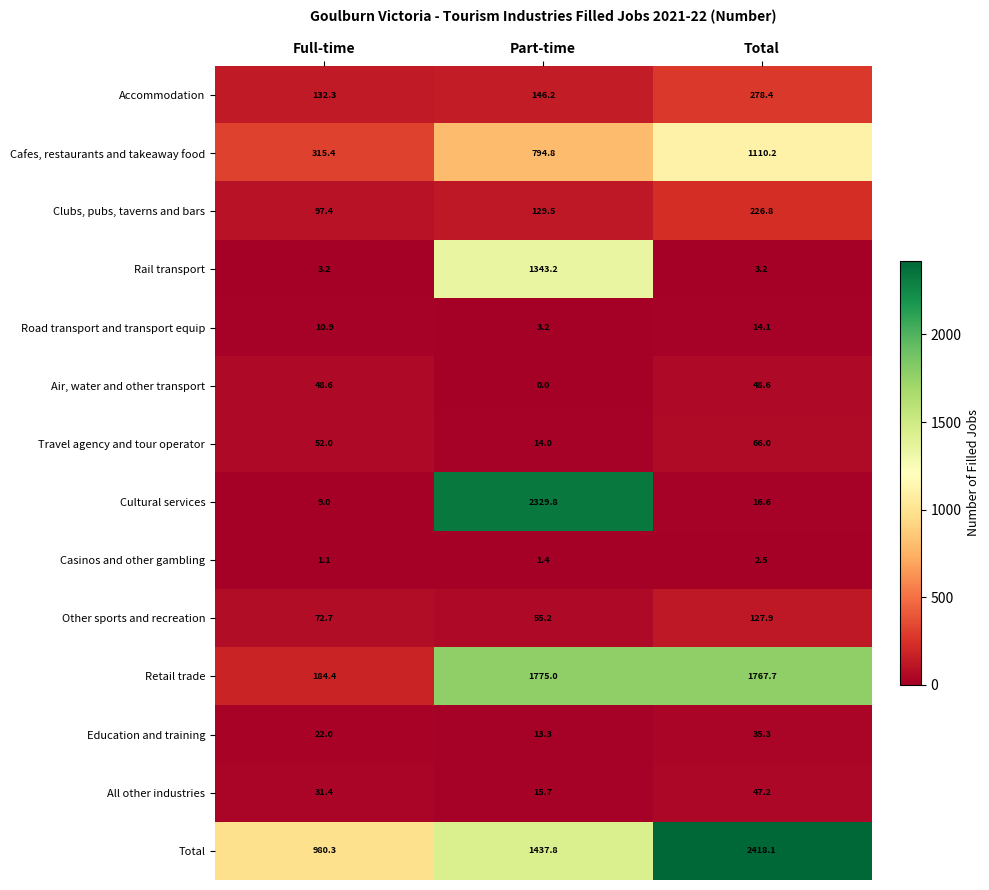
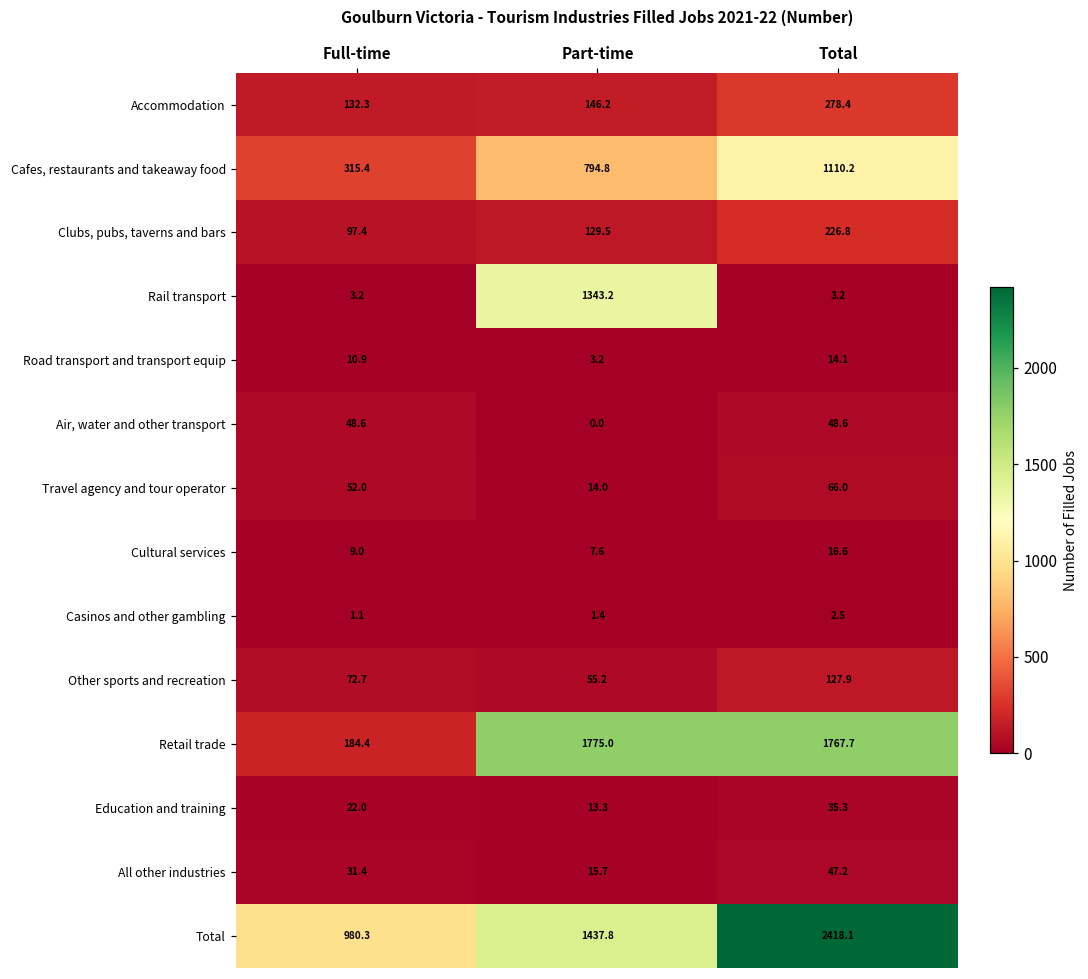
  {
    "Accommodation": {
      "Full-time": 132.3,
      "Part-time": 146.2,
      "Total": 278.4
    },
    "Cafes, restaurants and takeaway food": {
      "Full-time": 315.4,
      "Part-time": 794.8,
      "Total": 1110.2
    },
    "Clubs, pubs, taverns and bars": {
      "Full-time": 97.4,
      "Part-time": 129.5,
      "Total": 226.8
    },
    "Rail transport": {
      "Full-time": 3.2,
      "Part-time": 1343.2,
      "Total": 3.2
    },
    "Road transport and transport equip": {
      "Full-time": 10.9,
      "Part-time": 3.2,
      "Total": 14.1
    },
    "Air, water and other transport": {
      "Full-time": 48.6,
      "Part-time": 0.0,
      "Total": 48.6
    },
    "Travel agency and tour operator": {
      "Full-time": 52.0,
      "Part-time": 14.0,
      "Total": 66.0
    },
    "Cultural services": {
      "Full-time": 9.0,
-     "Part-time": 2329.8,
+     "Part-time": 7.6,
      "Total": 16.6
    },
    "Casinos and other gambling": {
      "Full-time": 1.1,
      "Part-time": 1.4,
      "Total": 2.5
    },
    "Other sports and recreation": {
      "Full-time": 72.7,
      "Part-time": 55.2,
      "Total": 127.9
    },
    "Retail trade": {
      "Full-time": 184.4,
      "Part-time": 1775.0,
      "Total": 1767.7
    },
    "Education and training": {
      "Full-time": 22.0,
      "Part-time": 13.3,
      "Total": 35.3
    },
    "All other industries": {
      "Full-time": 31.4,
      "Part-time": 15.7,
      "Total": 47.2
    },
    "Total": {
      "Full-time": 980.3,
      "Part-time": 1437.8,
      "Total": 2418.1
    }
  }
